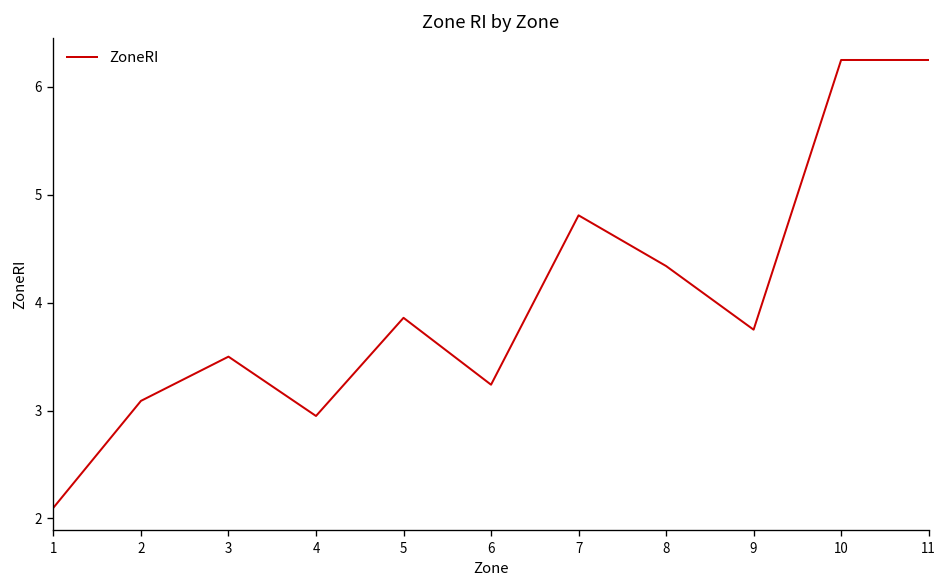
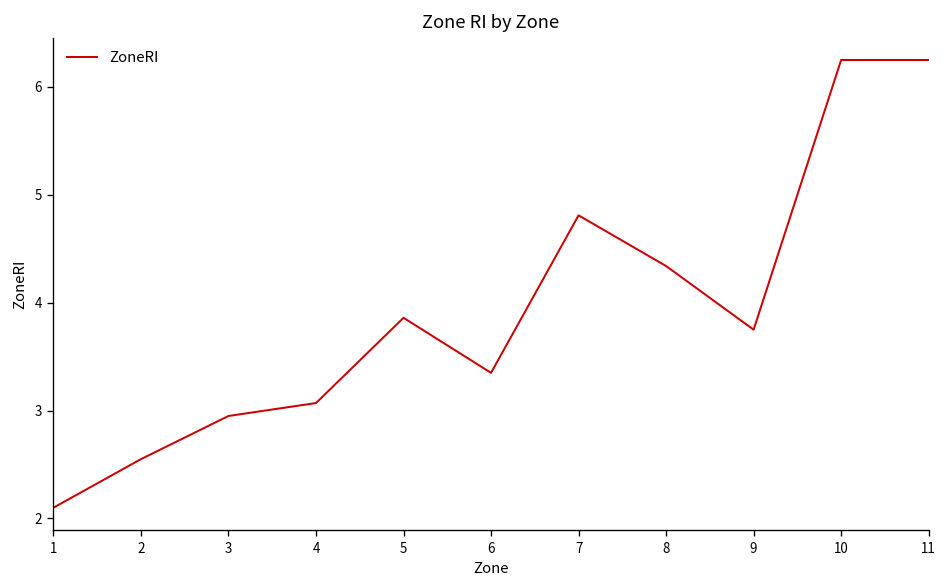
  {
    "1": 2.1,
-   "2": 3.1,
-   "3": 3.5,
-   "4": 3.0,
+   "2": 2.6,
+   "3": 3.0,
+   "4": 3.1,
    "5": 3.9,
-   "6": 3.2,
+   "6": 3.4,
    "7": 4.8,
    "8": 4.3,
    "9": 3.8,
    "10": 6.3,
    "11": 6.3
  }
